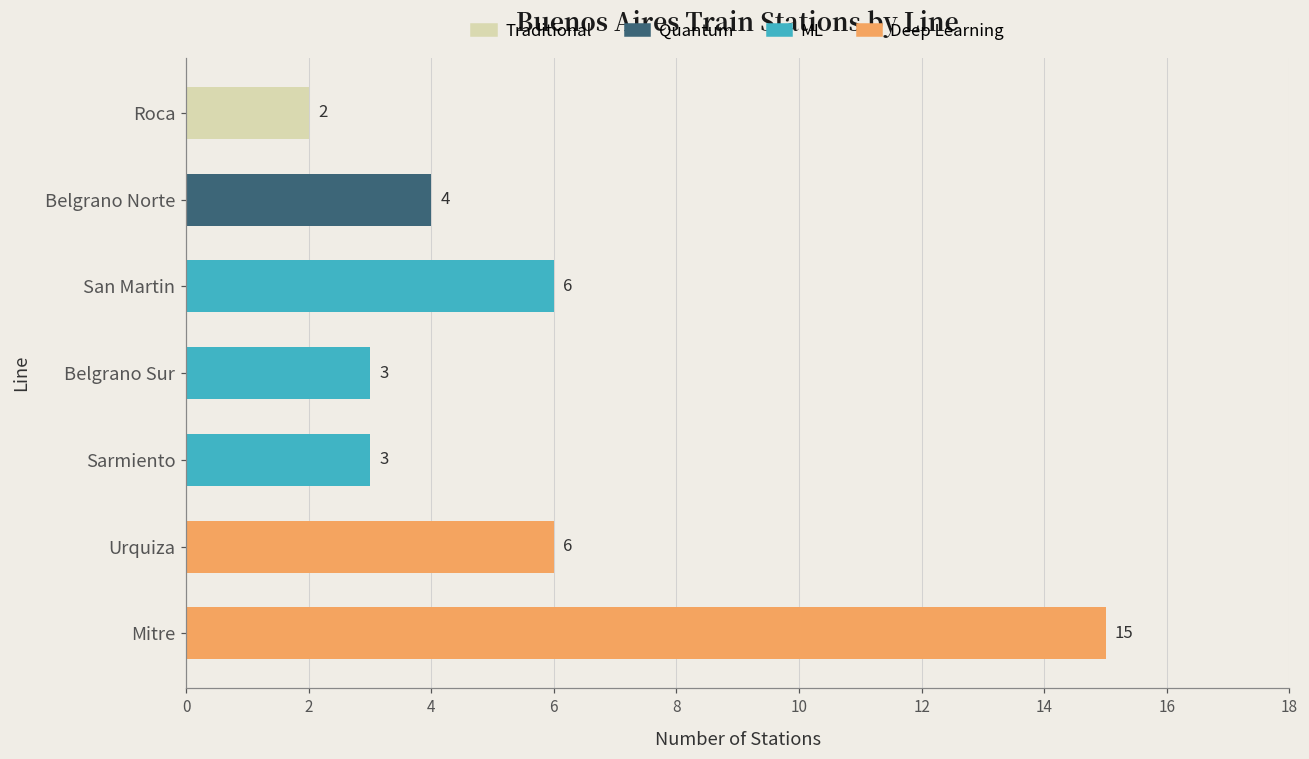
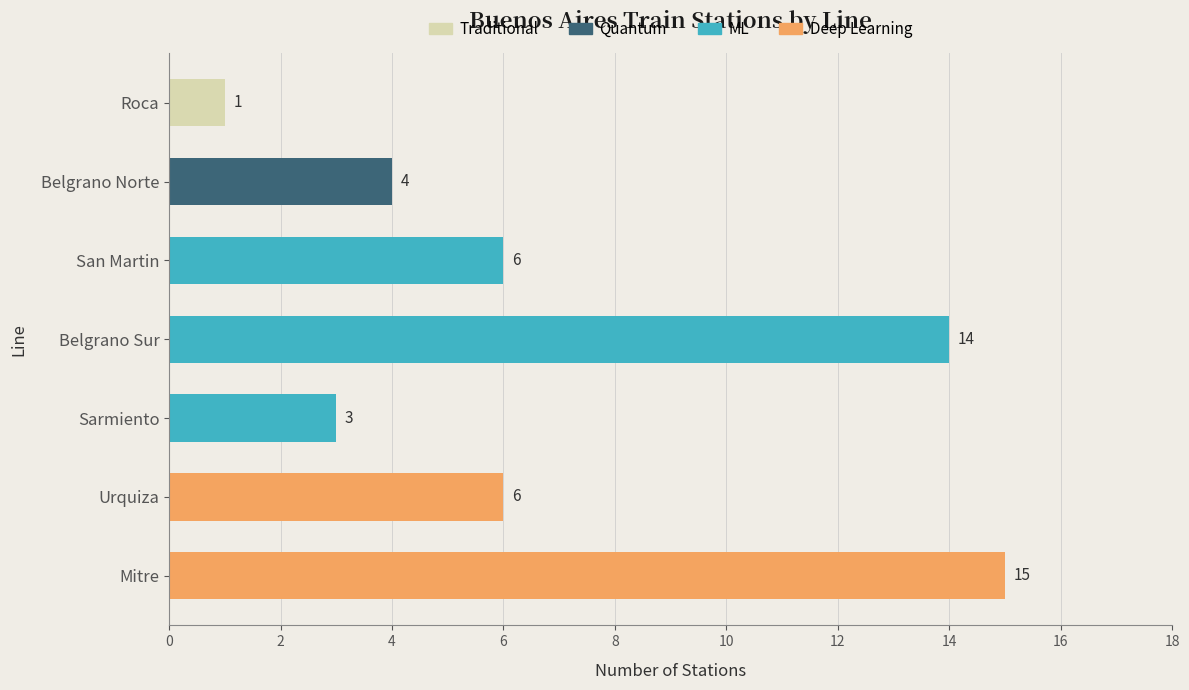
  {
-   "Roca": 2,
+   "Roca": 1,
    "Belgrano Norte": 4,
    "San Martin": 6,
-   "Belgrano Sur": 3,
+   "Belgrano Sur": 14,
    "Sarmiento": 3,
    "Urquiza": 6,
    "Mitre": 15
  }
